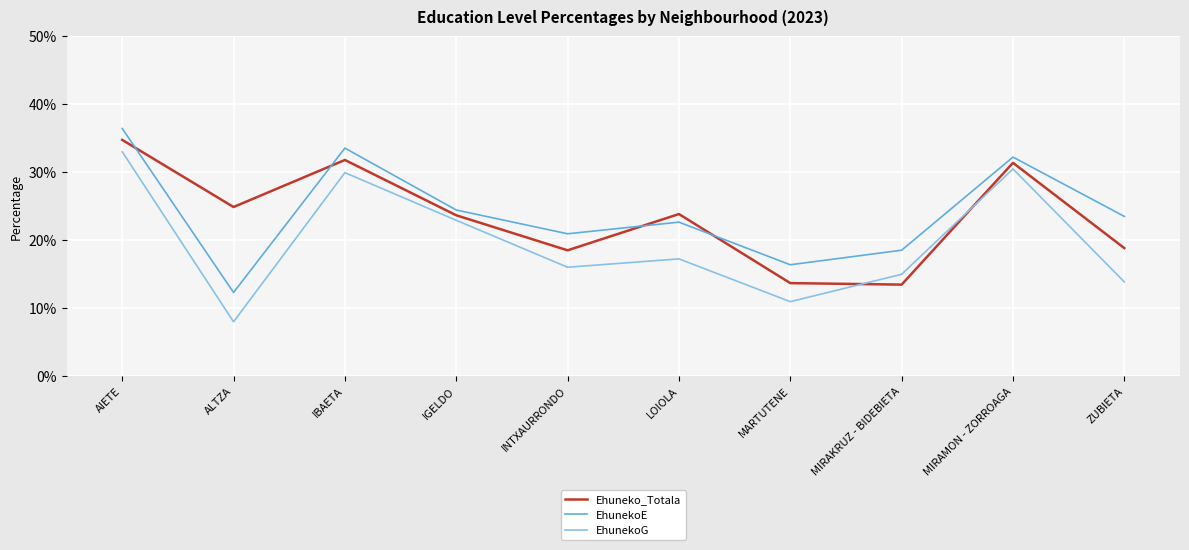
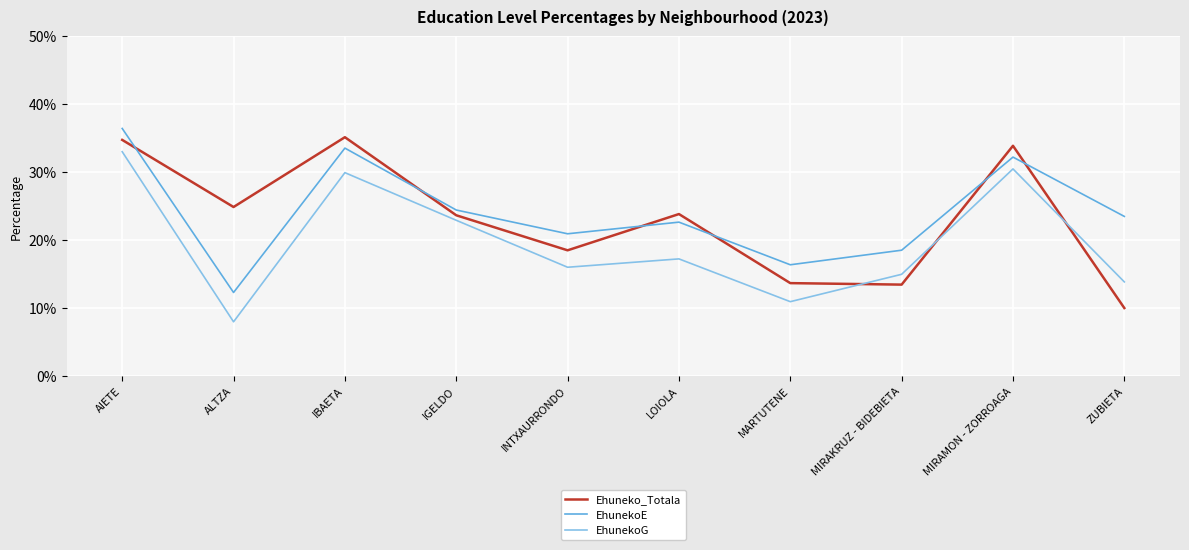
  {
    "Ehuneko_Totala": {
      "AIETE": "35%",
      "ALTZA": "25%",
-     "IBAETA": "32%",
+     "IBAETA": "35%",
      "IGELDO": "24%",
      "INTXAURRONDO": "18%",
      "LOIOLA": "24%",
      "MARTUTENE": "14%",
      "MIRAKRUZ - BIDEBIETA": "13%",
-     "MIRAMON - ZORROAGA": "31%",
-     "ZUBIETA": "19%"
+     "MIRAMON - ZORROAGA": "34%",
+     "ZUBIETA": "10%"
    }
  }
